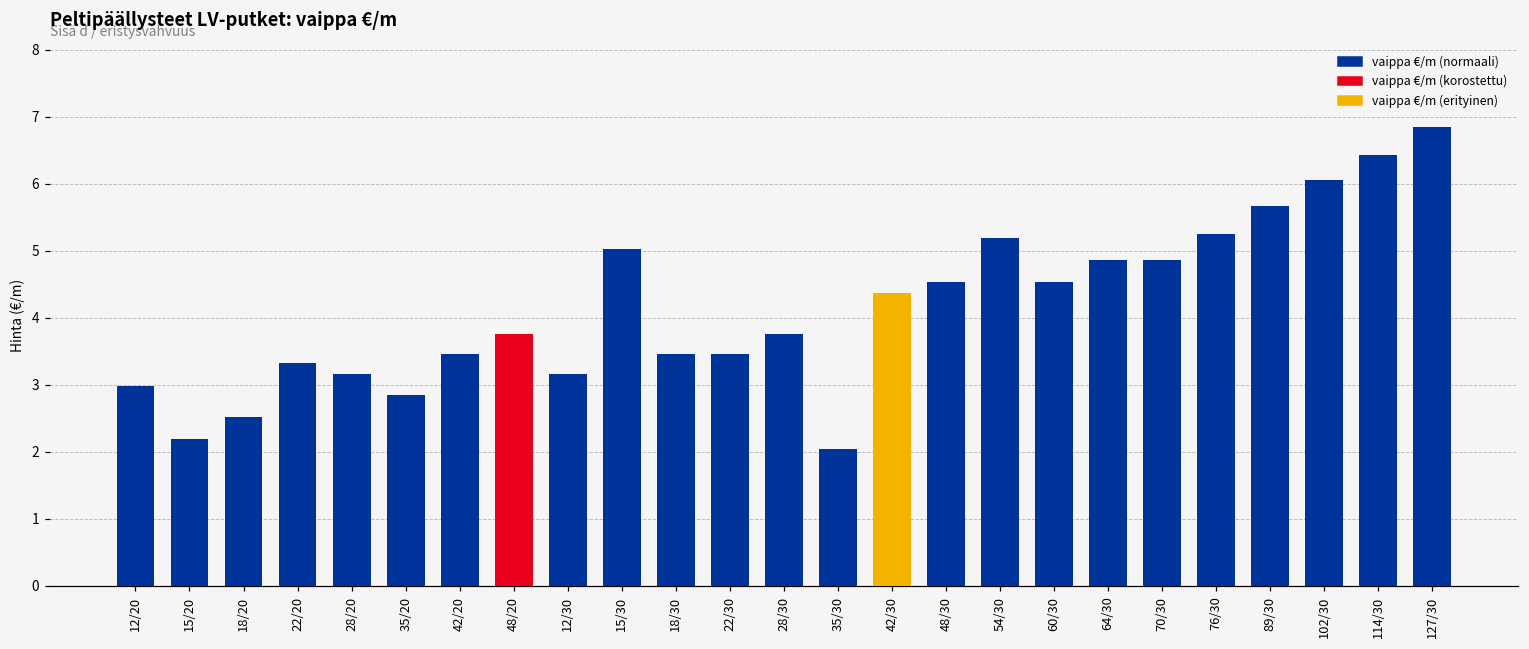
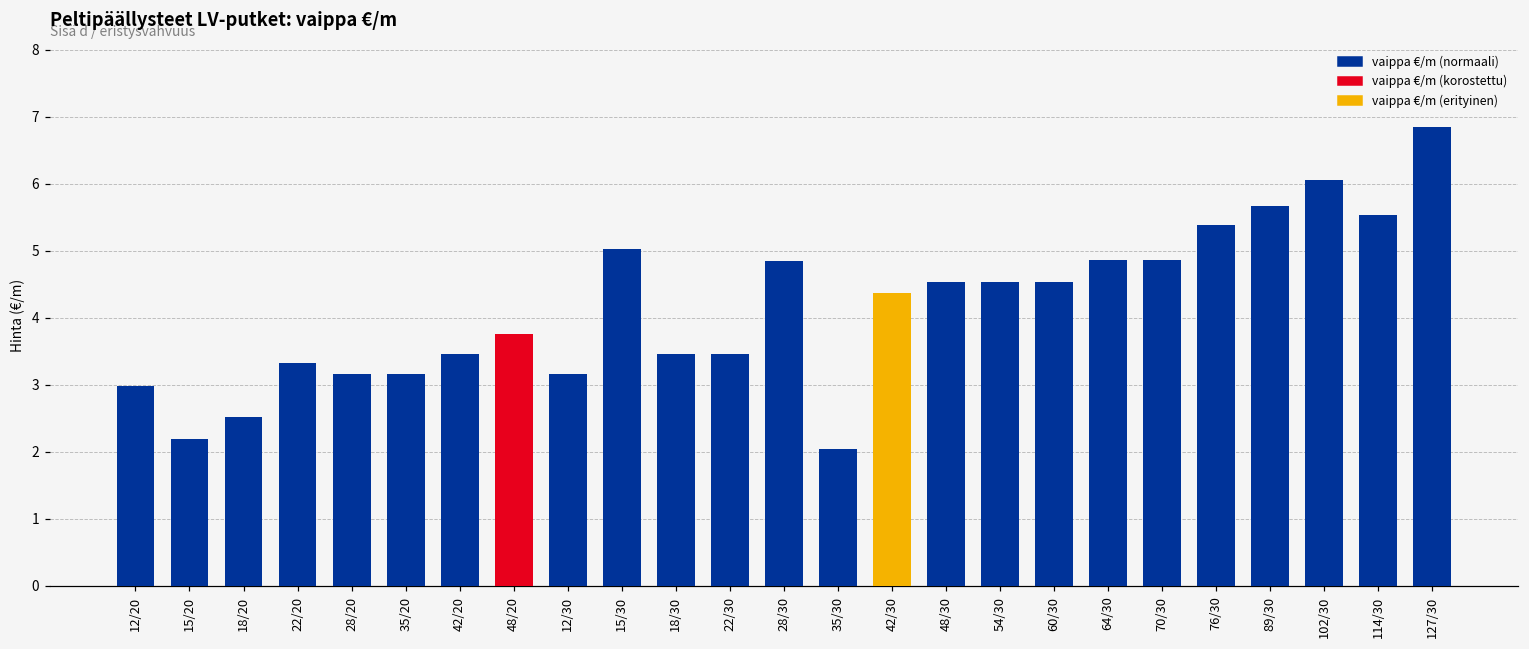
  {
    "12/20": 3.0,
    "15/20": 2.2,
    "18/20": 2.5,
    "22/20": 3.3,
    "28/20": 3.2,
-   "35/20": 2.9,
+   "35/20": 3.2,
    "42/20": 3.5,
    "48/20": 3.8,
    "12/30": 3.2,
    "15/30": 5.0,
    "18/30": 3.5,
    "22/30": 3.5,
-   "28/30": 3.8,
+   "28/30": 4.8,
    "35/30": 2.0,
    "42/30": 4.4,
    "48/30": 4.5,
-   "54/30": 5.2,
+   "54/30": 4.5,
    "60/30": 4.5,
    "64/30": 4.9,
    "70/30": 4.9,
-   "76/30": 5.3,
+   "76/30": 5.4,
    "89/30": 5.7,
    "102/30": 6.1,
-   "114/30": 6.4,
+   "114/30": 5.5,
    "127/30": 6.8
  }
